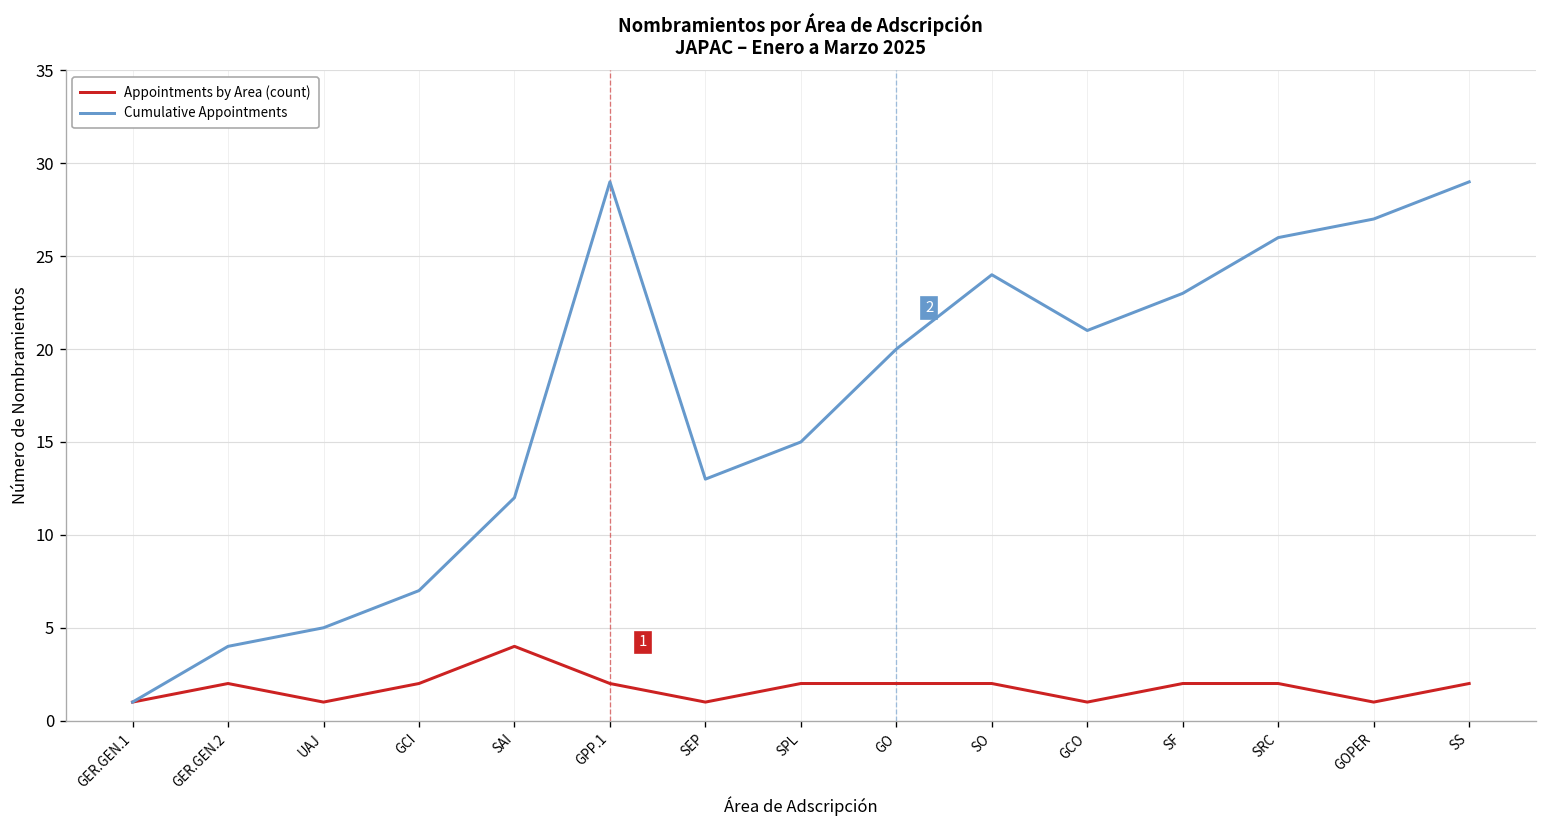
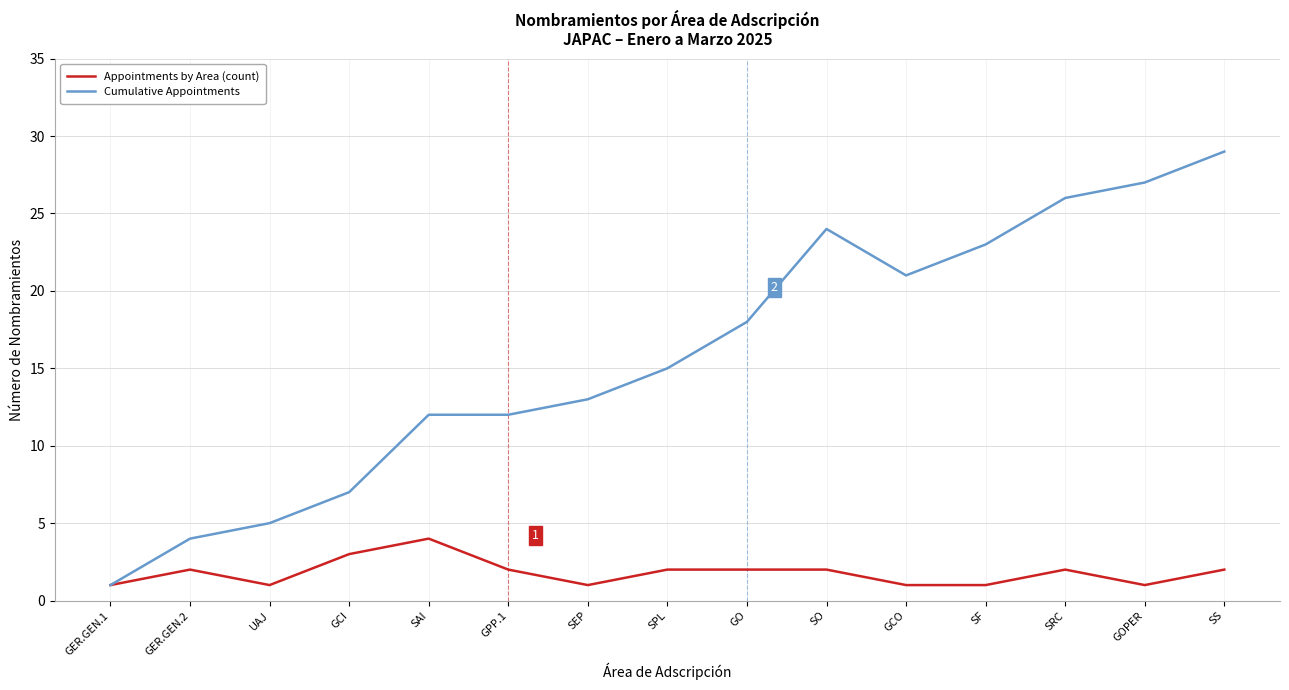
  {
    "Appointments by Area (count)": {
      "GER.GEN.2": 2,
      "UAJ": 1,
-     "GCI": 2,
+     "GCI": 3,
      "SAI": 4,
      "GPP.1": 2,
      "SEP": 1,
      "SPL": 2,
      "GO": 2,
      "SO": 2,
      "GCO": 1,
-     "SF": 2,
+     "SF": 1,
      "SRC": 2,
      "GOPER": 1,
      "SS": 2
    },
    "Cumulative Appointments": {
      "GER.GEN.2": 4,
      "UAJ": 5,
      "GCI": 7,
      "SAI": 12,
-     "GPP.1": 29,
+     "GPP.1": 12,
      "SEP": 13,
      "SPL": 15,
-     "GO": 20,
+     "GO": 18,
      "SO": 24,
      "GCO": 21,
      "SF": 23,
      "SRC": 26,
      "GOPER": 27,
      "SS": 29
    }
  }
